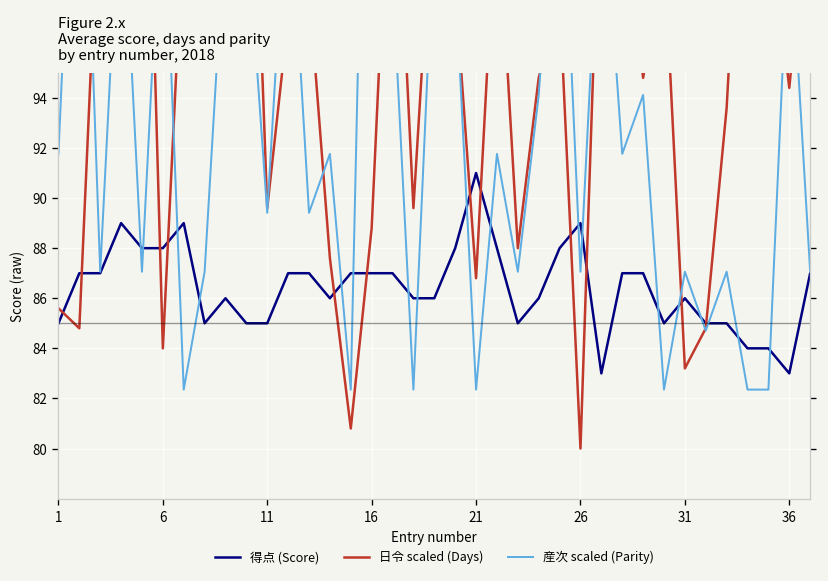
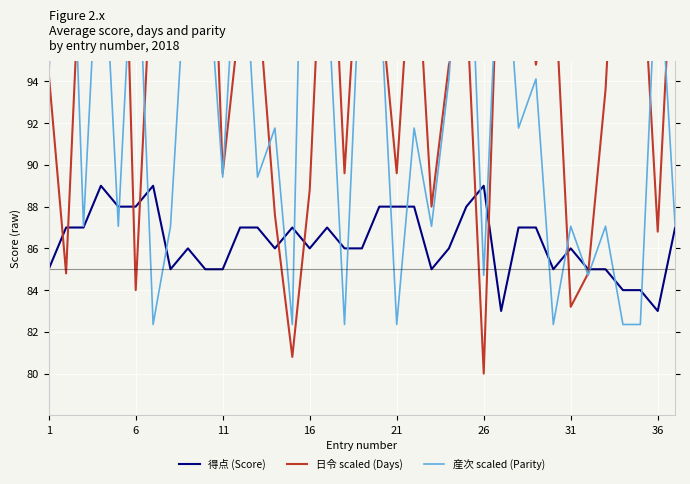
  {
    "得点 (Score)": {
      "1": 85,
      "6": 88,
      "11": 85,
-     "16": 87,
-     "21": 91,
+     "16": 86,
+     "21": 88,
      "26": 89,
      "31": 86,
      "36": 83
    },
    "日令 scaled (Days)": {
-     "1": 85.6,
+     "1": 94.4,
      "6": 84.0,
      "11": 89.6,
      "16": 88.8,
-     "21": 86.8,
+     "21": 89.6,
      "26": 80.0,
      "31": 83.2,
-     "36": 94.4
+     "36": 86.8
    },
    "産次 scaled (Parity)": {
-     "1": 91.8,
+     "1": 94.1,
      "11": 89.4,
      "21": 82.4,
-     "26": 87.1,
+     "26": 84.7,
      "31": 87.1
    }
  }
